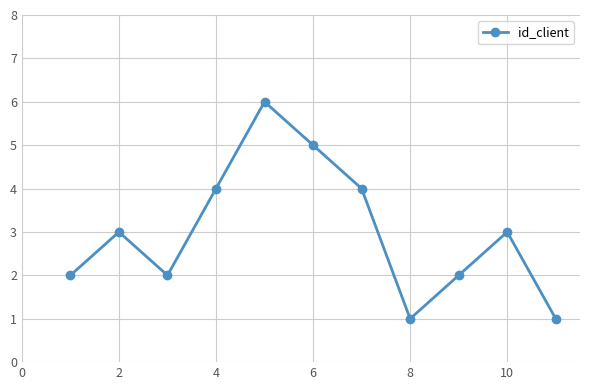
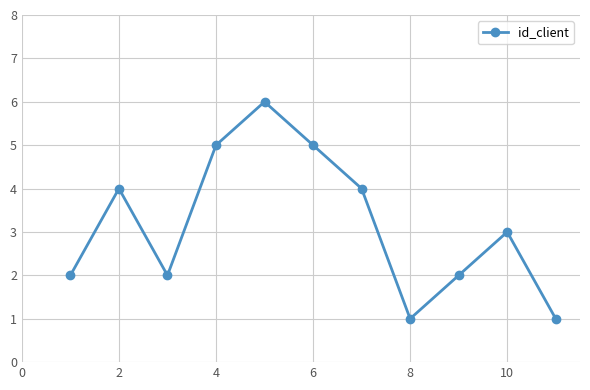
  {
-   "2": 3,
-   "4": 4,
+   "2": 4,
+   "4": 5,
    "6": 5,
    "8": 1,
    "10": 3
  }
